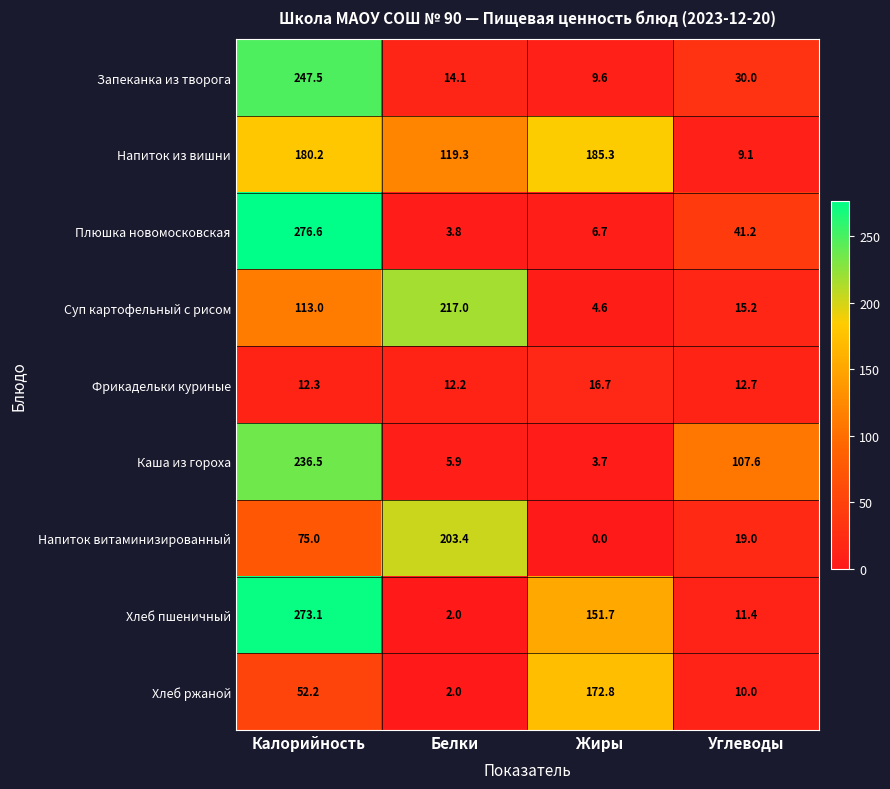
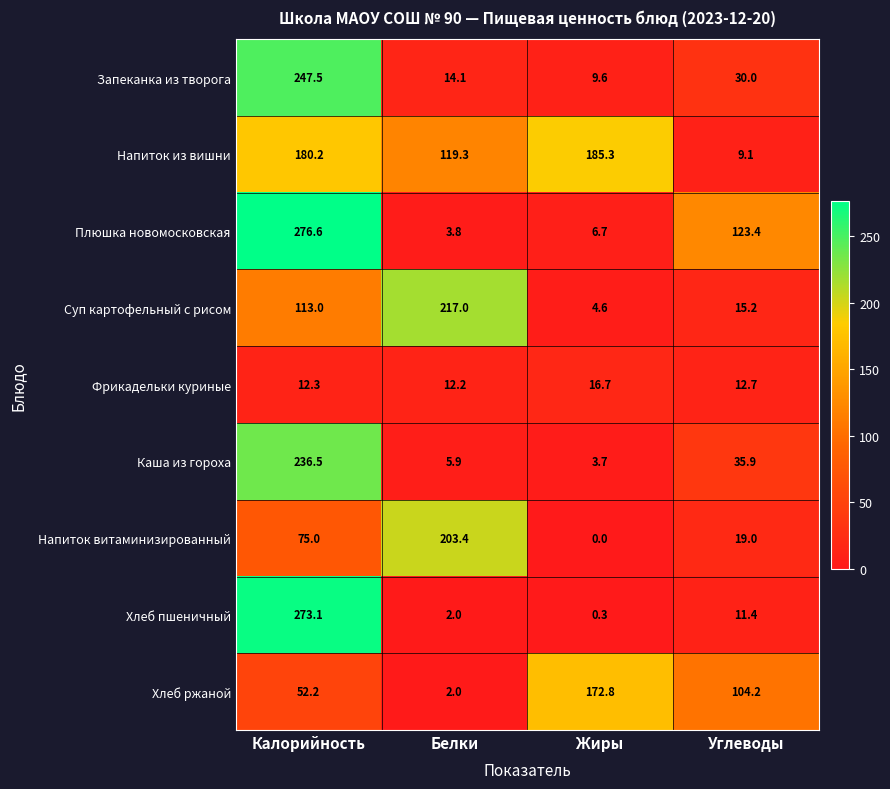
  {
    "Запеканка из творога": {
      "Калорийность": 247.5,
      "Белки": 14.1,
      "Жиры": 9.6,
      "Углеводы": 30.0
    },
    "Напиток из вишни": {
      "Калорийность": 180.2,
      "Белки": 119.3,
      "Жиры": 185.3,
      "Углеводы": 9.1
    },
    "Плюшка новомосковская": {
      "Калорийность": 276.6,
      "Белки": 3.8,
      "Жиры": 6.7,
-     "Углеводы": 41.2
+     "Углеводы": 123.4
    },
    "Суп картофельный с рисом": {
      "Калорийность": 113.0,
      "Белки": 217.0,
      "Жиры": 4.6,
      "Углеводы": 15.2
    },
    "Фрикадельки куриные": {
      "Калорийность": 12.3,
      "Белки": 12.2,
      "Жиры": 16.7,
      "Углеводы": 12.7
    },
    "Каша из гороха": {
      "Калорийность": 236.5,
      "Белки": 5.9,
      "Жиры": 3.7,
-     "Углеводы": 107.6
+     "Углеводы": 35.9
    },
    "Напиток витаминизированный": {
      "Калорийность": 75.0,
      "Белки": 203.4,
      "Жиры": 0.0,
      "Углеводы": 19.0
    },
    "Хлеб пшеничный": {
      "Калорийность": 273.1,
      "Белки": 2.0,
-     "Жиры": 151.7,
+     "Жиры": 0.3,
      "Углеводы": 11.4
    },
    "Хлеб ржаной": {
      "Калорийность": 52.2,
      "Белки": 2.0,
      "Жиры": 172.8,
-     "Углеводы": 10.0
+     "Углеводы": 104.2
    }
  }
